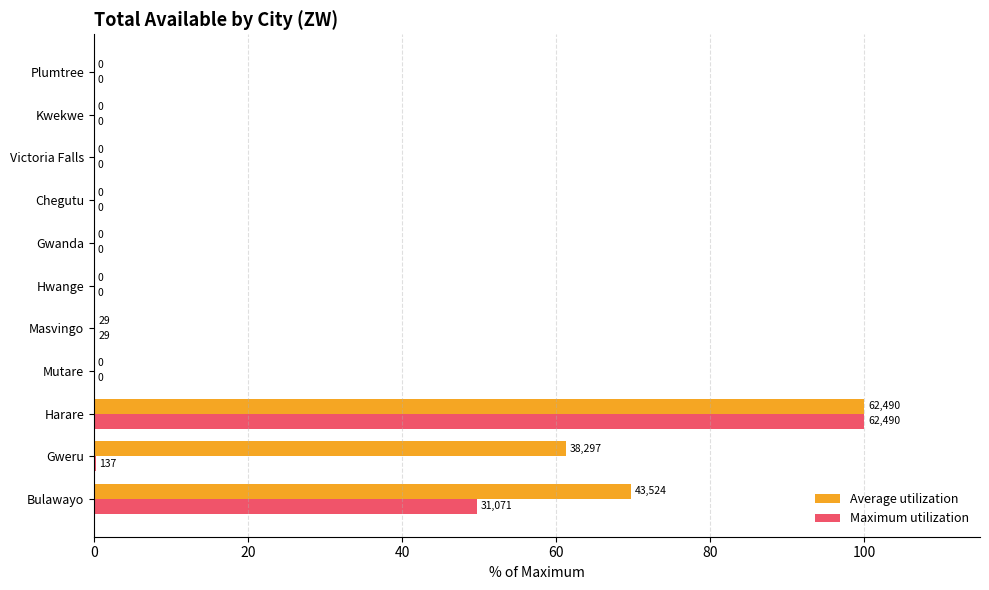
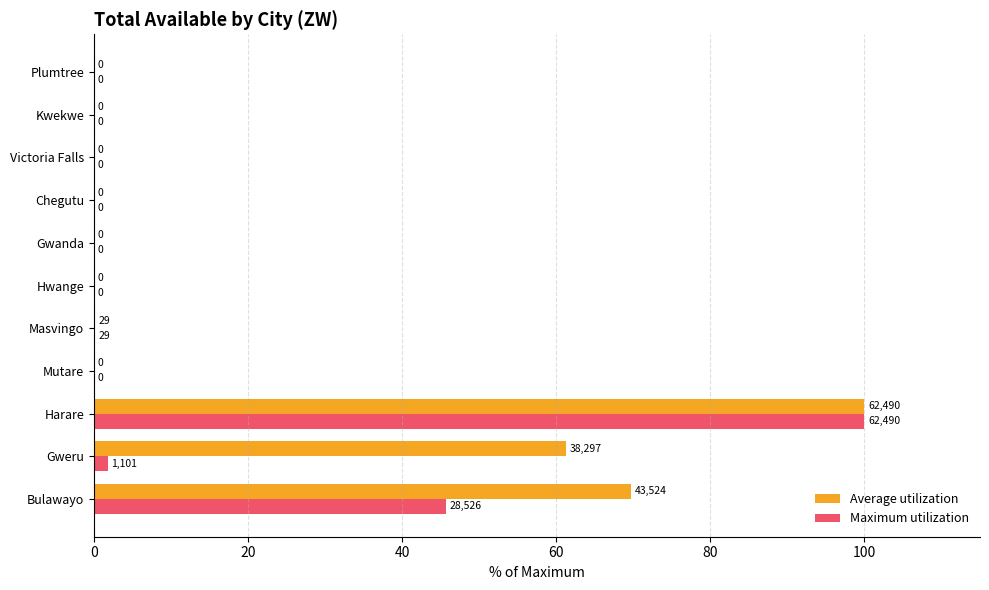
  {
    "Average utilization": {
      "Plumtree": "0",
      "Kwekwe": "0",
      "Victoria Falls": "0",
      "Chegutu": "0",
      "Gwanda": "0",
      "Hwange": "0",
      "Mutare": "0"
    },
    "Maximum utilization": {
      "Plumtree": "0",
      "Kwekwe": "0",
      "Victoria Falls": "0",
      "Chegutu": "0",
      "Gwanda": "0",
      "Hwange": "0",
      "Mutare": "0",
-     "Gweru": "137",
-     "Bulawayo": "31,071"
+     "Gweru": "1,101",
+     "Bulawayo": "28,526"
    }
  }
